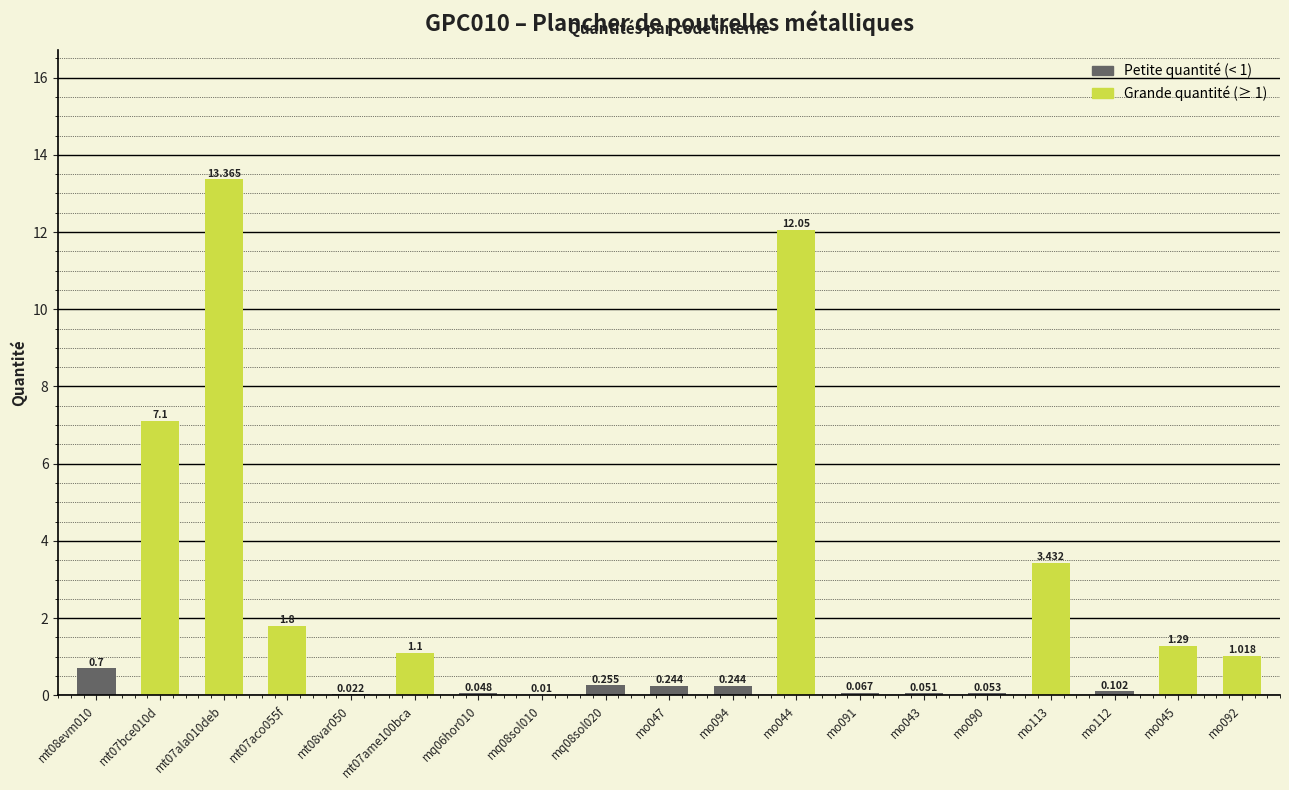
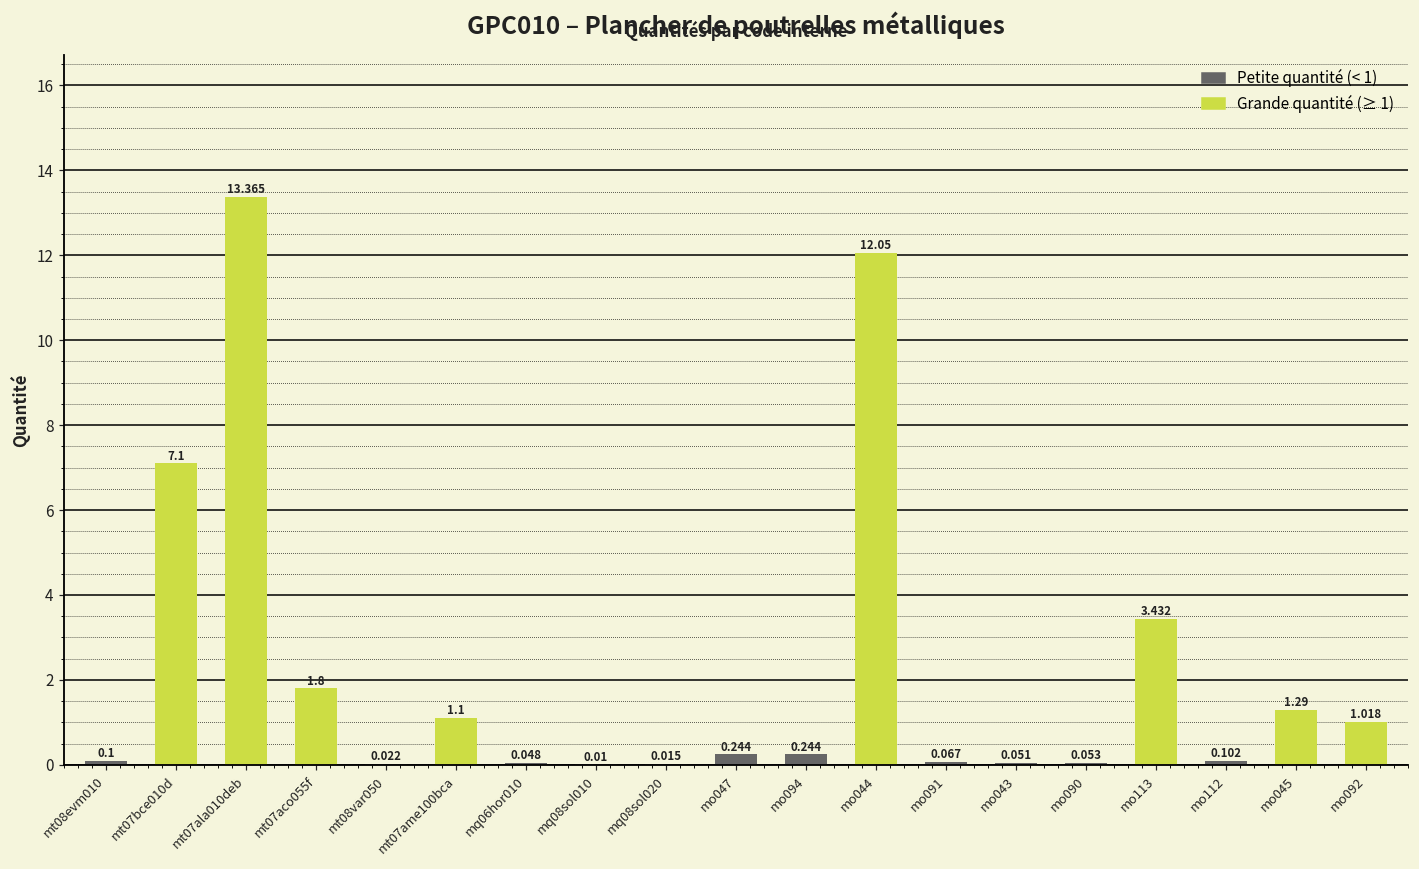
  {
-   "mt08evm010": 0.7,
+   "mt08evm010": 0.1,
    "mt07bce010d": 7.1,
    "mt07ala010deb": 13.365,
    "mt07aco055f": 1.8,
    "mt08var050": 0.022,
    "mt07ame100bca": 1.1,
    "mq06hor010": 0.048,
    "mq08sol010": 0.01,
-   "mq08sol020": 0.255,
+   "mq08sol020": 0.015,
    "mo047": 0.244,
    "mo094": 0.244,
    "mo044": 12.05,
    "mo091": 0.067,
    "mo043": 0.051,
    "mo090": 0.053,
    "mo113": 3.432,
    "mo112": 0.102,
    "mo045": 1.29,
    "mo092": 1.018
  }
